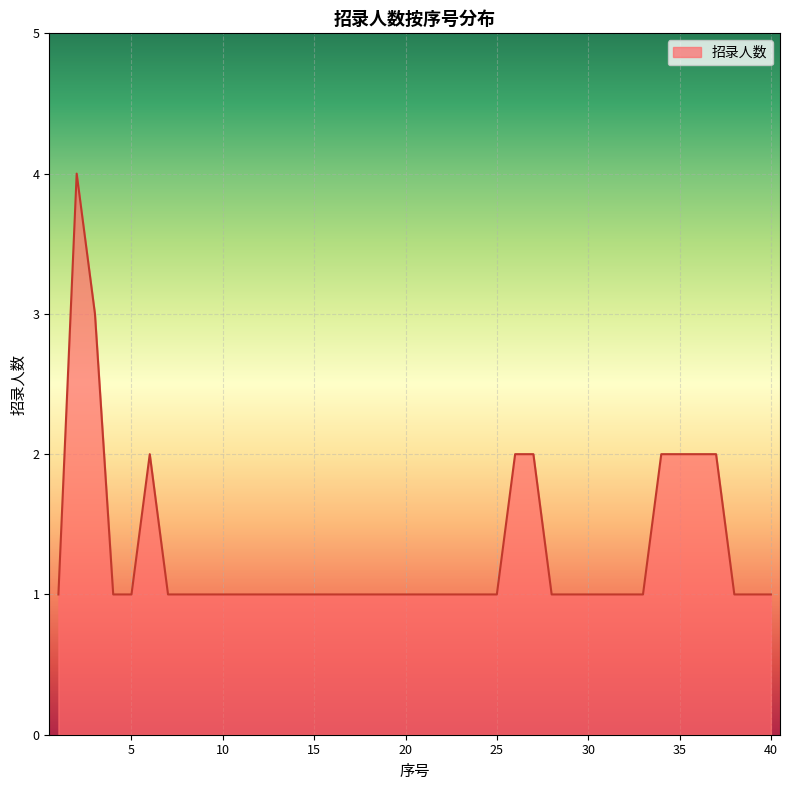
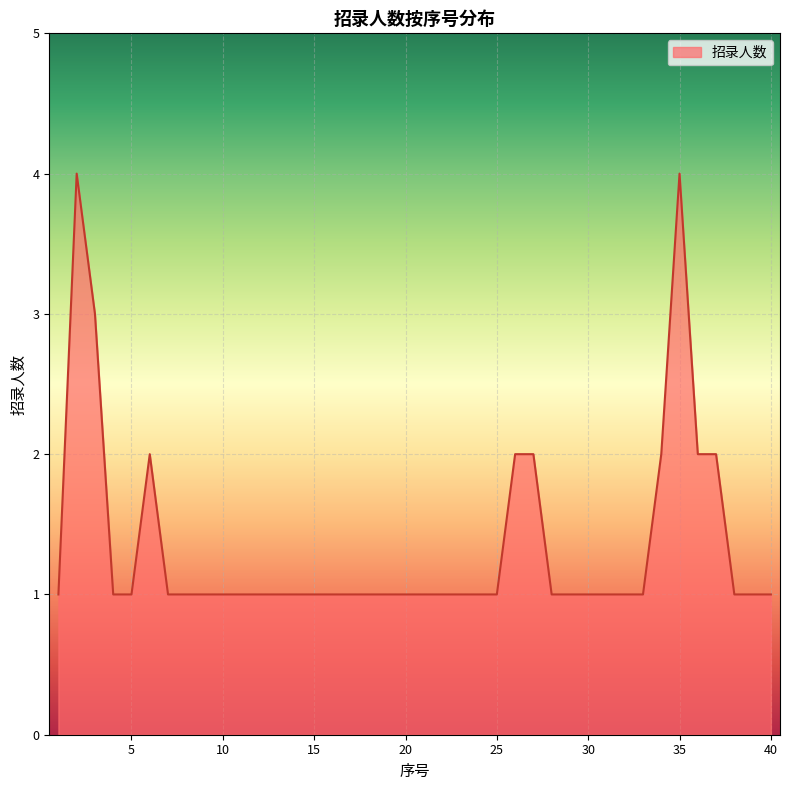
  {
    "5": 1,
    "10": 1,
    "15": 1,
    "20": 1,
    "25": 1,
    "30": 1,
-   "35": 2,
+   "35": 4,
    "40": 1
  }
